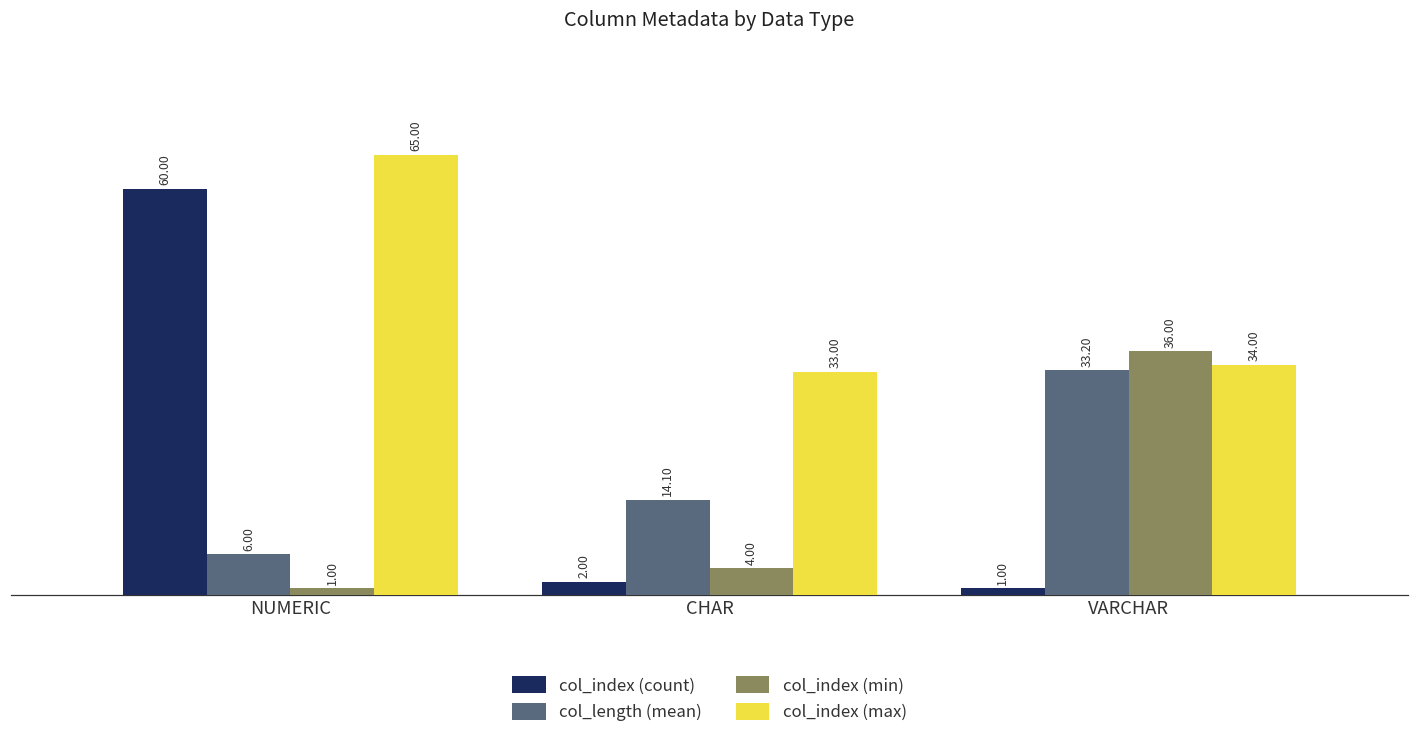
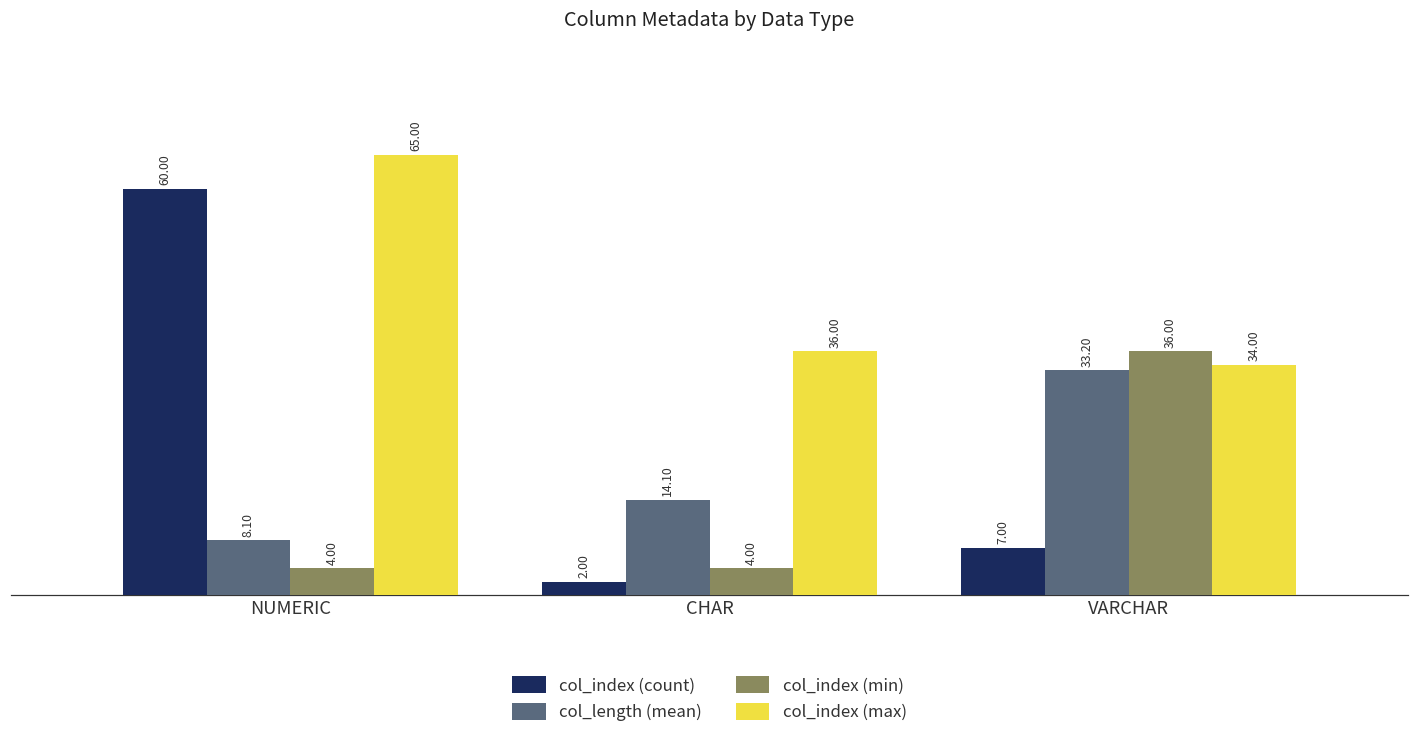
  {
    "col_index (count)": {
      "NUMERIC": 60.00,
      "CHAR": 2.00,
-     "VARCHAR": 1.00
+     "VARCHAR": 7.00
    },
    "col_length (mean)": {
-     "NUMERIC": 6.00,
+     "NUMERIC": 8.10,
      "CHAR": 14.10,
      "VARCHAR": 33.20
    },
    "col_index (min)": {
-     "NUMERIC": 1.00,
+     "NUMERIC": 4.00,
      "CHAR": 4.00,
      "VARCHAR": 36.00
    },
    "col_index (max)": {
      "NUMERIC": 65.00,
-     "CHAR": 33.00,
+     "CHAR": 36.00,
      "VARCHAR": 34.00
    }
  }
